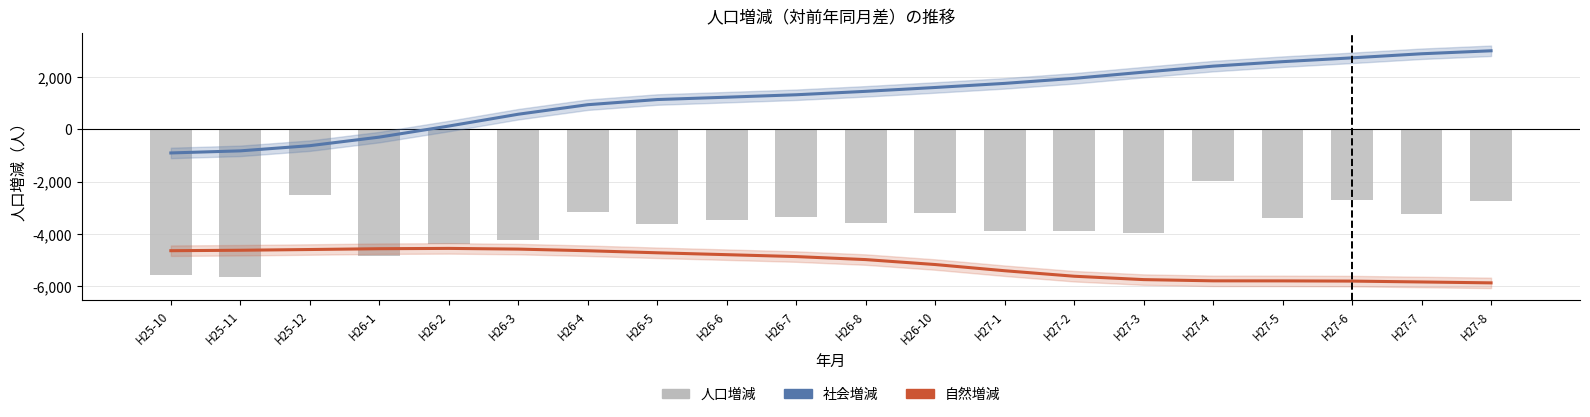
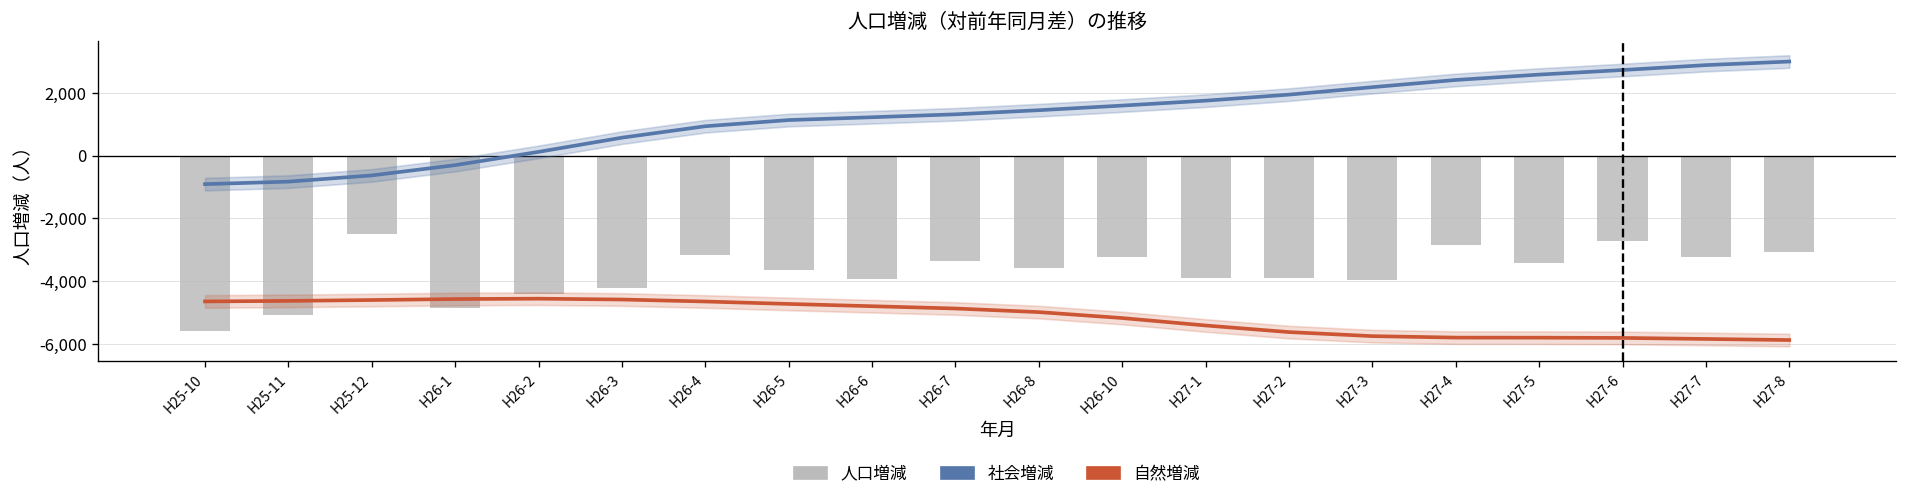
  {
    "人口増減": {
      "H25-10": "-5,600",
-     "H25-11": "-5,700",
+     "H25-11": "-5,100",
      "H25-12": "-2,500",
      "H26-1": "-4,800",
      "H26-2": "-4,400",
      "H26-3": "-4,200",
      "H26-4": "-3,200",
      "H26-5": "-3,600",
-     "H26-6": "-3,500",
+     "H26-6": "-3,900",
      "H26-7": "-3,400",
      "H26-8": "-3,600",
      "H26-10": "-3,200",
      "H27-1": "-3,900",
      "H27-2": "-3,900",
      "H27-3": "-4,000",
-     "H27-4": "-2,000",
+     "H27-4": "-2,800",
      "H27-5": "-3,400",
      "H27-6": "-2,700",
      "H27-7": "-3,200",
-     "H27-8": "-2,800"
+     "H27-8": "-3,100"
    }
  }
